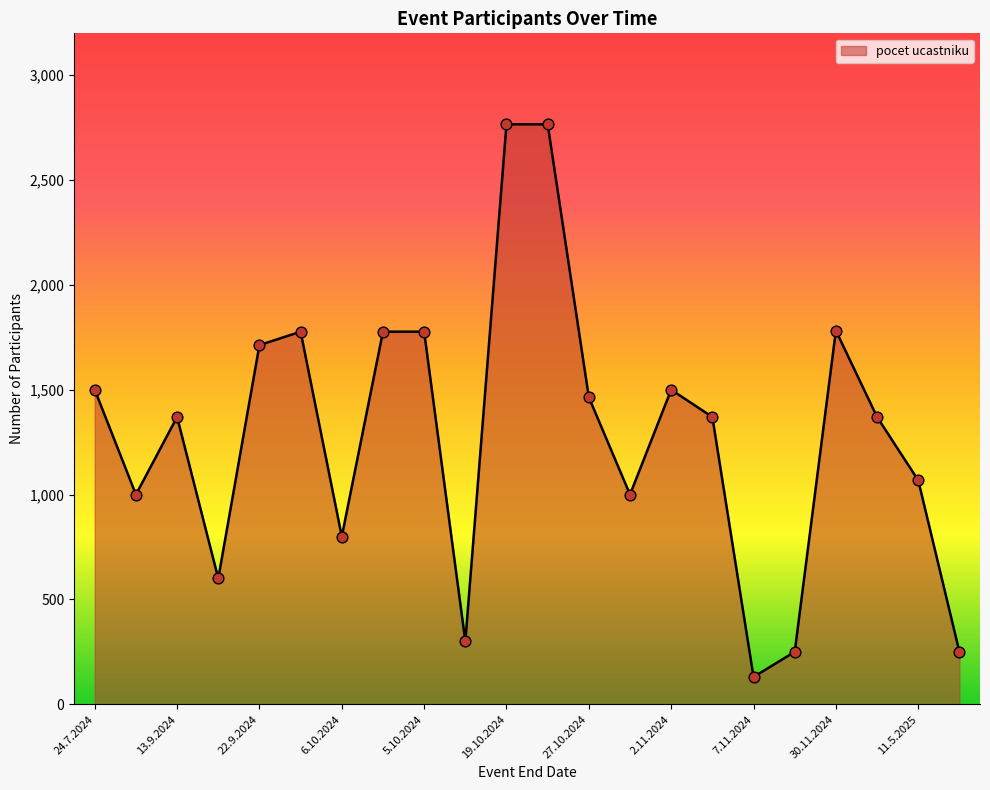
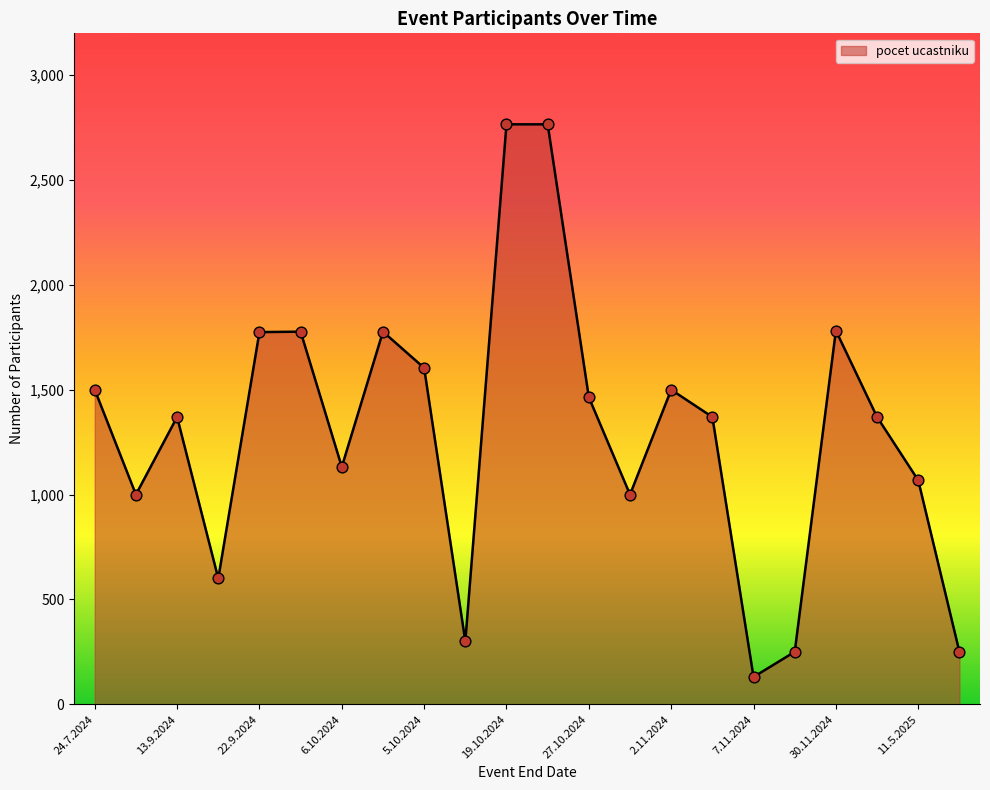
  {
    "24.7.2024": "1,500",
    "13.9.2024": "1,370",
-   "22.9.2024": "1,710",
-   "6.10.2024": "800",
-   "5.10.2024": "1,780",
+   "22.9.2024": "1,780",
+   "6.10.2024": "1,130",
+   "5.10.2024": "1,600",
    "19.10.2024": "2,770",
    "27.10.2024": "1,460",
    "7.11.2024": "130",
    "30.11.2024": "1,780",
    "11.5.2025": "1,070"
  }
